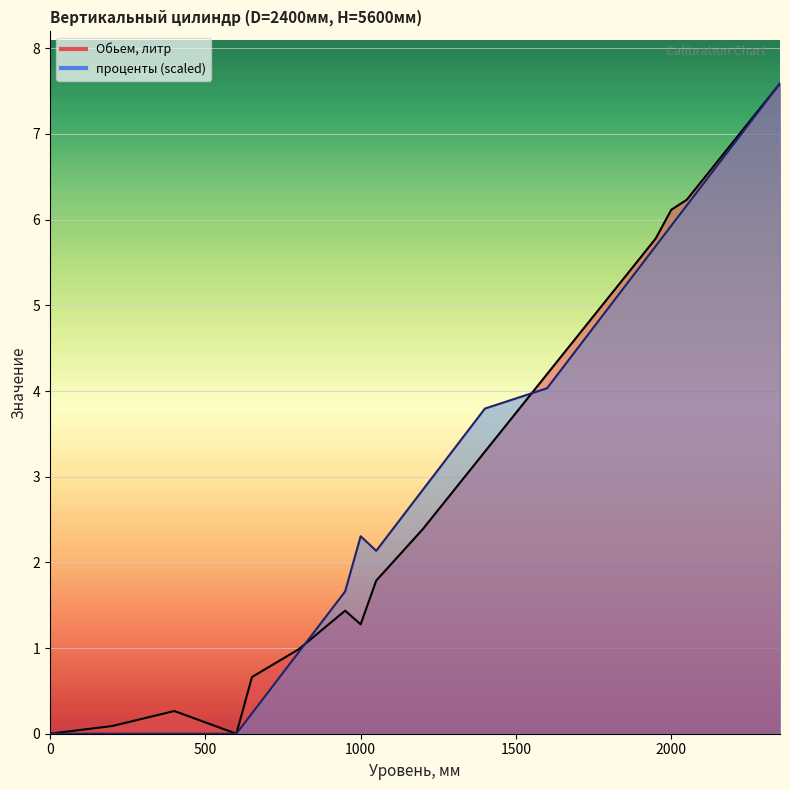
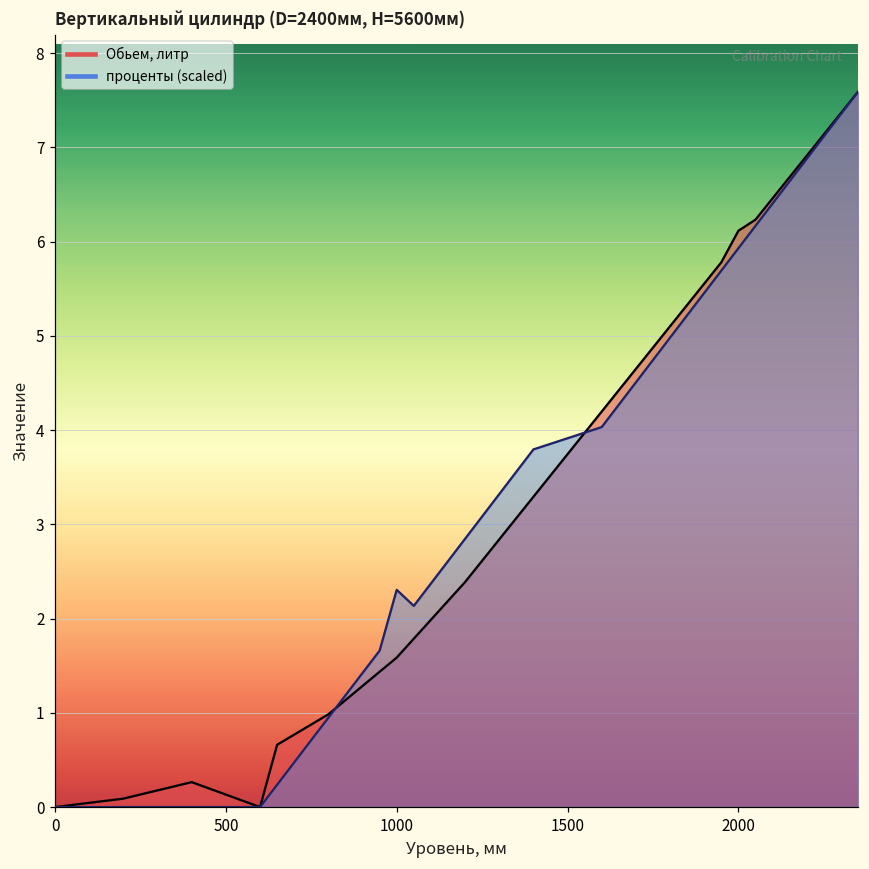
  {
    "Обьем, литр": {
-     "1000": 1.3,
+     "1000": 1.6,
      "2000": 6.1
    },
    "проценты (scaled)": {
      "1000": 2.3,
      "2000": 5.9
    }
  }
